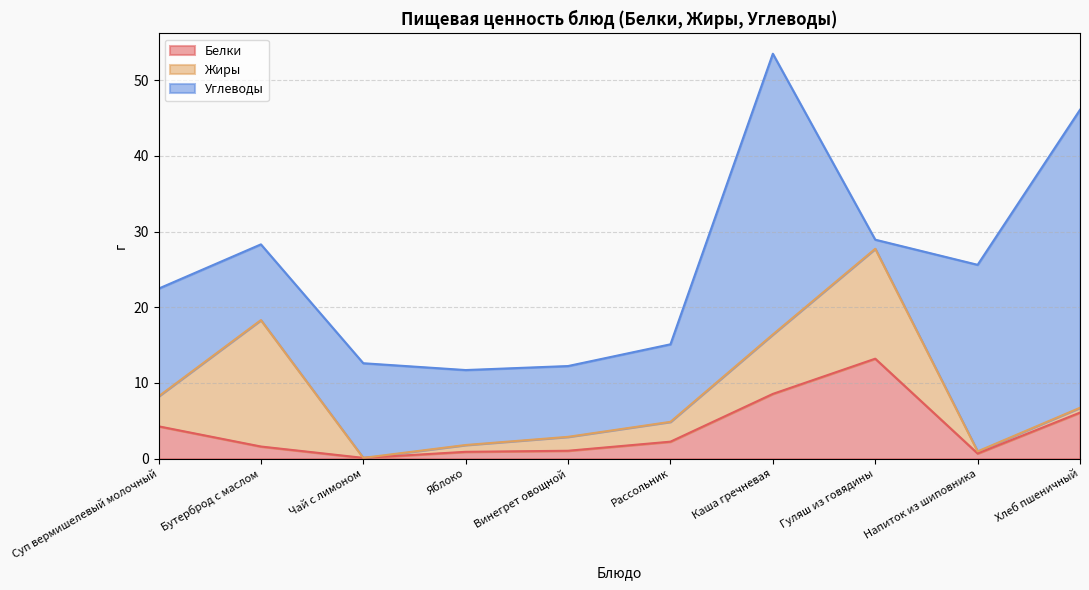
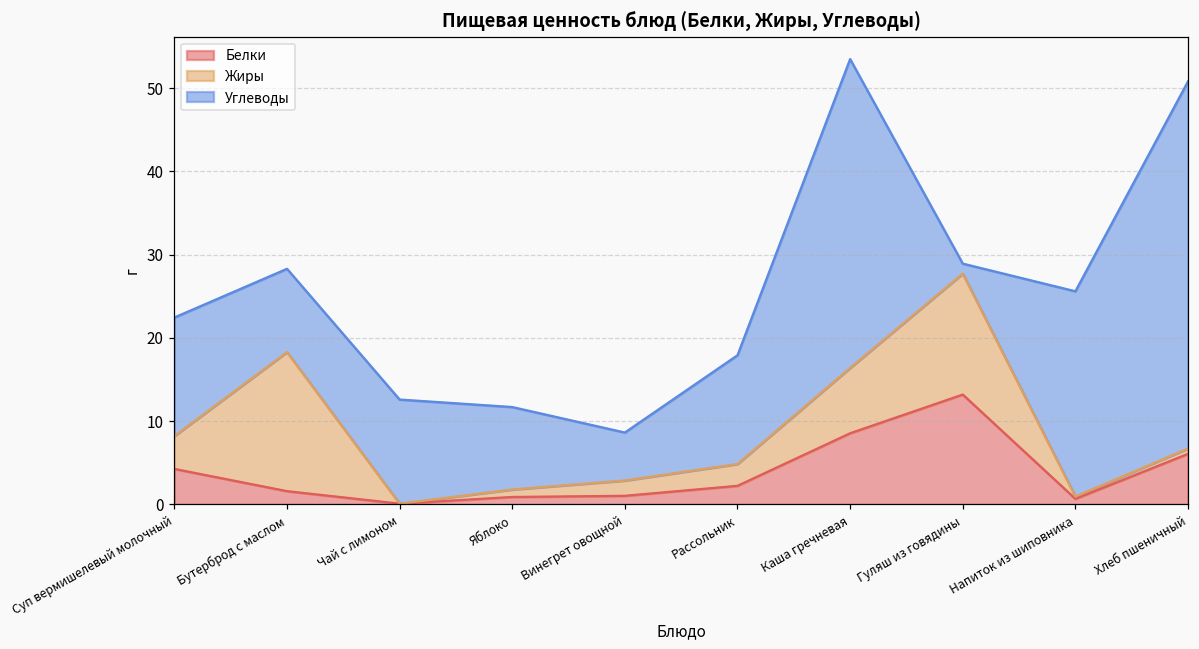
  {
    "Углеводы": {
      "Суп вермишелевый молочный": 14,
      "Бутерброд с маслом": 10,
      "Чай с лимоном": 13,
      "Яблоко": 10,
-     "Винегрет овощной": 9,
-     "Рассольник": 10,
+     "Винегрет овощной": 6,
+     "Рассольник": 13,
      "Каша гречневая": 37,
      "Гуляш из говядины": 1,
      "Напиток из шиповника": 25,
-     "Хлеб пшеничный": 39
+     "Хлеб пшеничный": 44
    }
  }
